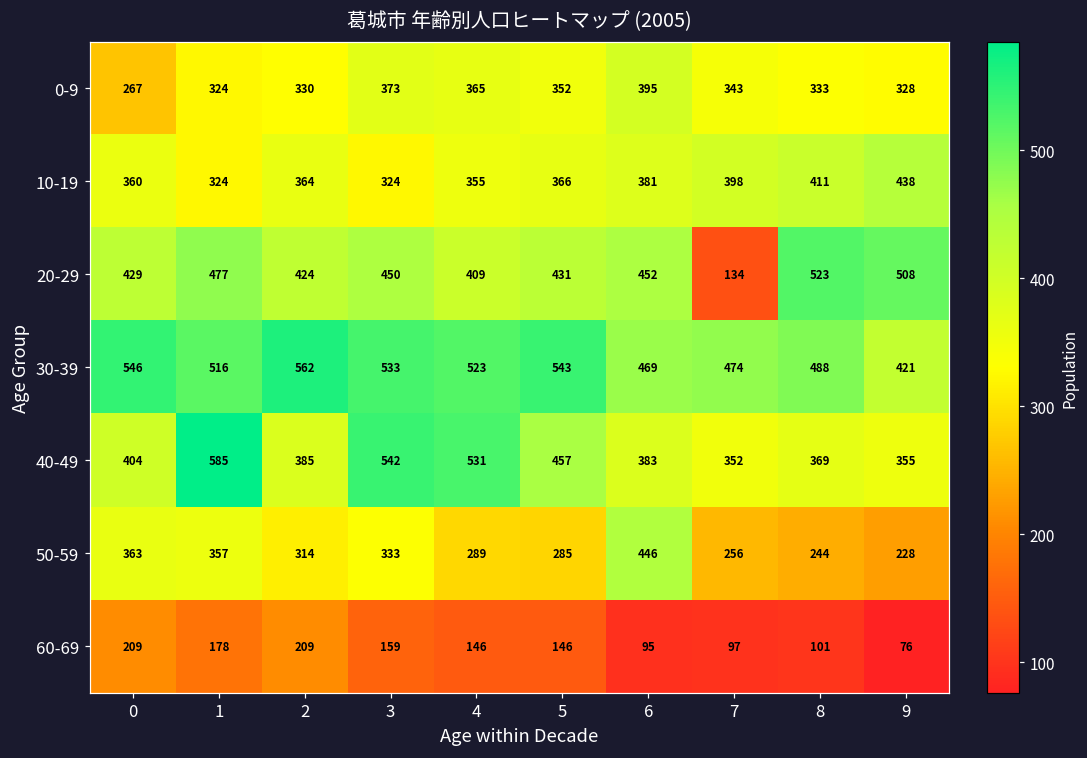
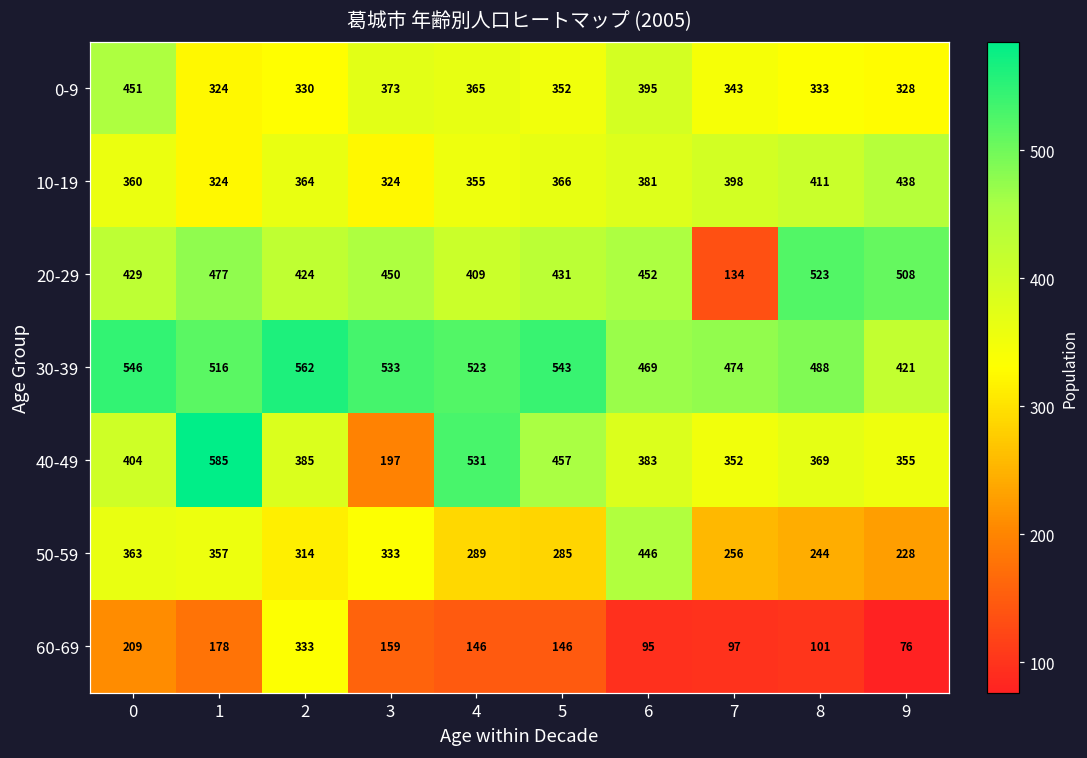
  {
    "0-9": {
-     "0": 267,
+     "0": 451,
      "1": 324,
      "2": 330,
      "3": 373,
      "4": 365,
      "5": 352,
      "6": 395,
      "7": 343,
      "8": 333,
      "9": 328
    },
    "10-19": {
      "0": 360,
      "1": 324,
      "2": 364,
      "3": 324,
      "4": 355,
      "5": 366,
      "6": 381,
      "7": 398,
      "8": 411,
      "9": 438
    },
    "20-29": {
      "0": 429,
      "1": 477,
      "2": 424,
      "3": 450,
      "4": 409,
      "5": 431,
      "6": 452,
      "7": 134,
      "8": 523,
      "9": 508
    },
    "30-39": {
      "0": 546,
      "1": 516,
      "2": 562,
      "3": 533,
      "4": 523,
      "5": 543,
      "6": 469,
      "7": 474,
      "8": 488,
      "9": 421
    },
    "40-49": {
      "0": 404,
      "1": 585,
      "2": 385,
-     "3": 542,
+     "3": 197,
      "4": 531,
      "5": 457,
      "6": 383,
      "7": 352,
      "8": 369,
      "9": 355
    },
    "50-59": {
      "0": 363,
      "1": 357,
      "2": 314,
      "3": 333,
      "4": 289,
      "5": 285,
      "6": 446,
      "7": 256,
      "8": 244,
      "9": 228
    },
    "60-69": {
      "0": 209,
      "1": 178,
-     "2": 209,
+     "2": 333,
      "3": 159,
      "4": 146,
      "5": 146,
      "6": 95,
      "7": 97,
      "8": 101,
      "9": 76
    }
  }
